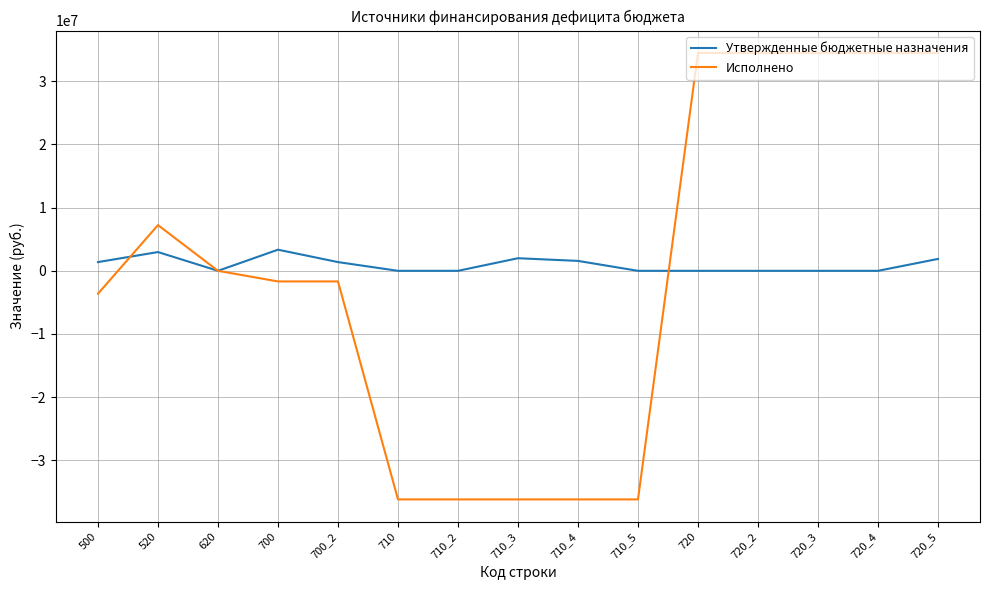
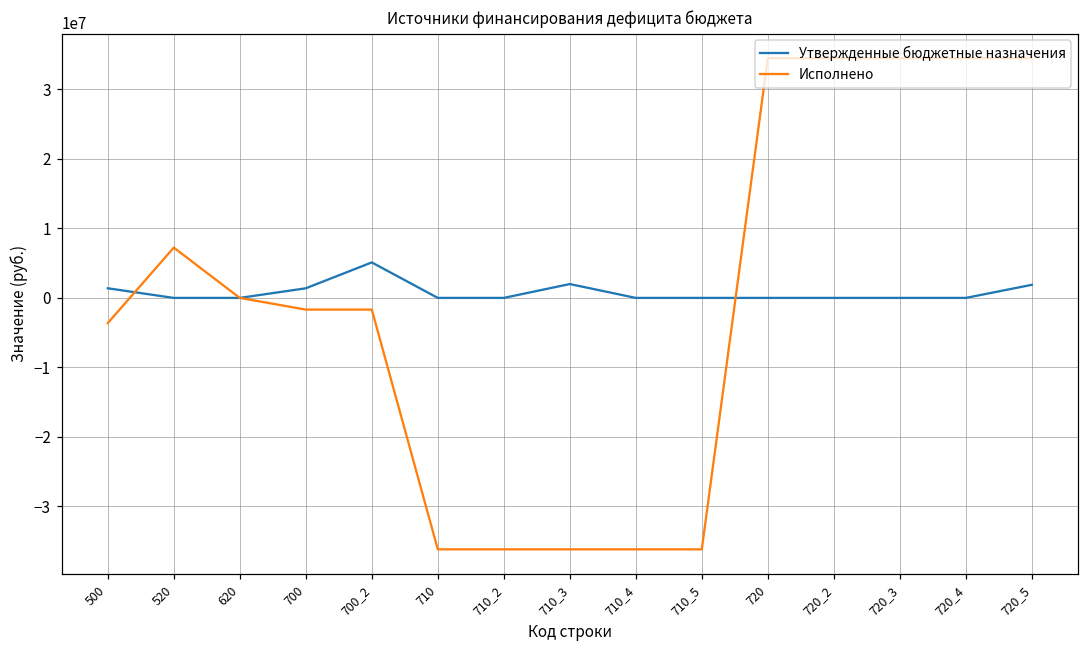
  {
    "Утвержденные бюджетные назначения": {
      "500": 1000000,
-     "520": 3000000,
-     "700": 3000000,
-     "700_2": 1000000,
+     "520": 0,
+     "700": 1000000,
+     "700_2": 5000000,
      "710": 0,
      "710_2": 0,
      "710_3": 2000000,
-     "710_4": 2000000,
+     "710_4": 0,
      "710_5": 0,
      "720": 0,
      "720_2": 0,
      "720_3": 0,
      "720_4": 0,
      "720_5": 2000000
    },
    "Исполнено": {
      "500": -4000000,
      "520": 7000000,
      "700": -2000000,
      "700_2": -2000000,
      "710": -36000000,
      "710_2": -36000000,
      "710_3": -36000000,
      "710_4": -36000000,
      "710_5": -36000000
    }
  }
